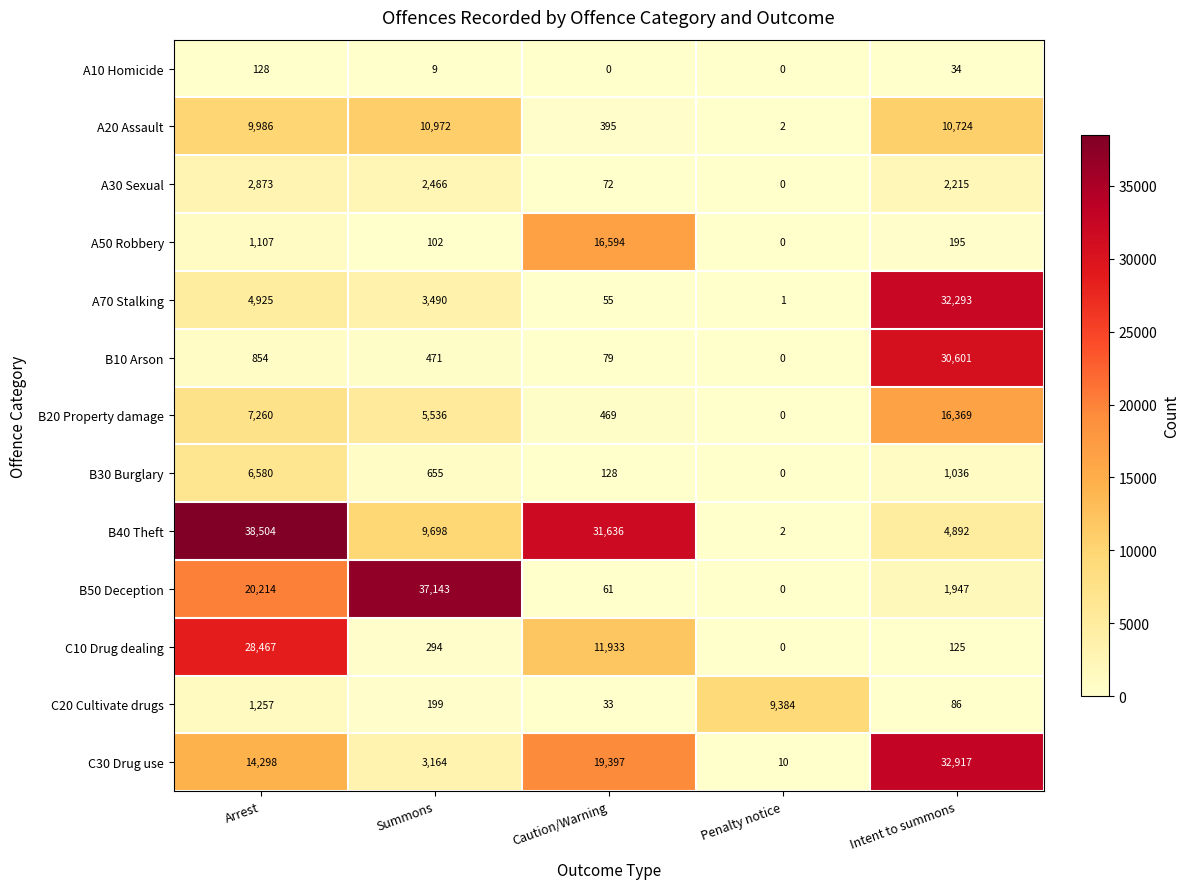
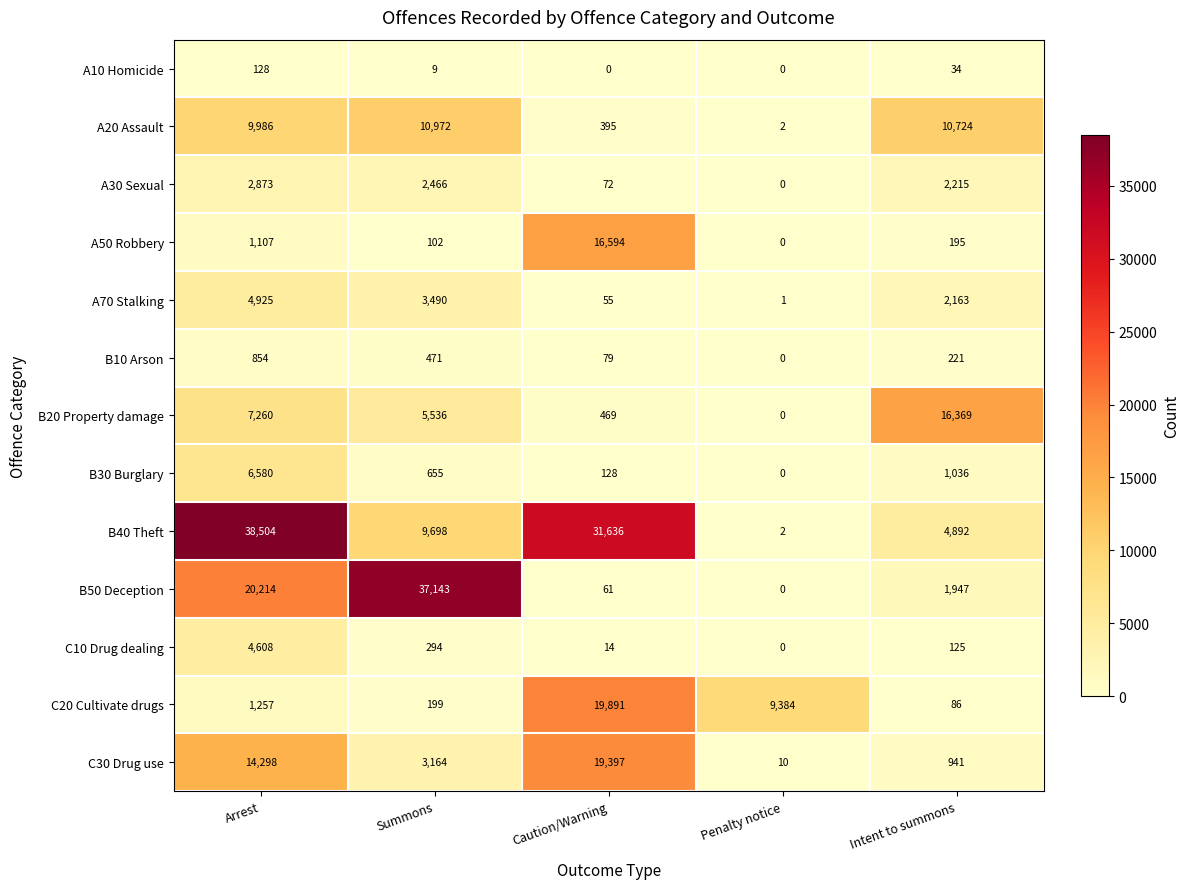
  {
    "A10 Homicide": {
      "Arrest": "128",
      "Summons": "9",
      "Caution/Warning": "0",
      "Penalty notice": "0",
      "Intent to summons": "34"
    },
    "A20 Assault": {
      "Arrest": "9,986",
      "Summons": "10,972",
      "Caution/Warning": "395",
      "Penalty notice": "2",
      "Intent to summons": "10,724"
    },
    "A30 Sexual": {
      "Arrest": "2,873",
      "Summons": "2,466",
      "Caution/Warning": "72",
      "Penalty notice": "0",
      "Intent to summons": "2,215"
    },
    "A50 Robbery": {
      "Arrest": "1,107",
      "Summons": "102",
      "Caution/Warning": "16,594",
      "Penalty notice": "0",
      "Intent to summons": "195"
    },
    "A70 Stalking": {
      "Arrest": "4,925",
      "Summons": "3,490",
      "Caution/Warning": "55",
      "Penalty notice": "1",
-     "Intent to summons": "32,293"
+     "Intent to summons": "2,163"
    },
    "B10 Arson": {
      "Arrest": "854",
      "Summons": "471",
      "Caution/Warning": "79",
      "Penalty notice": "0",
-     "Intent to summons": "30,601"
+     "Intent to summons": "221"
    },
    "B20 Property damage": {
      "Arrest": "7,260",
      "Summons": "5,536",
      "Caution/Warning": "469",
      "Penalty notice": "0",
      "Intent to summons": "16,369"
    },
    "B30 Burglary": {
      "Arrest": "6,580",
      "Summons": "655",
      "Caution/Warning": "128",
      "Penalty notice": "0",
      "Intent to summons": "1,036"
    },
    "B40 Theft": {
      "Arrest": "38,504",
      "Summons": "9,698",
      "Caution/Warning": "31,636",
      "Penalty notice": "2",
      "Intent to summons": "4,892"
    },
    "B50 Deception": {
      "Arrest": "20,214",
      "Summons": "37,143",
      "Caution/Warning": "61",
      "Penalty notice": "0",
      "Intent to summons": "1,947"
    },
    "C10 Drug dealing": {
-     "Arrest": "28,467",
+     "Arrest": "4,608",
      "Summons": "294",
-     "Caution/Warning": "11,933",
+     "Caution/Warning": "14",
      "Penalty notice": "0",
      "Intent to summons": "125"
    },
    "C20 Cultivate drugs": {
      "Arrest": "1,257",
      "Summons": "199",
-     "Caution/Warning": "33",
+     "Caution/Warning": "19,891",
      "Penalty notice": "9,384",
      "Intent to summons": "86"
    },
    "C30 Drug use": {
      "Arrest": "14,298",
      "Summons": "3,164",
      "Caution/Warning": "19,397",
      "Penalty notice": "10",
-     "Intent to summons": "32,917"
+     "Intent to summons": "941"
    }
  }
